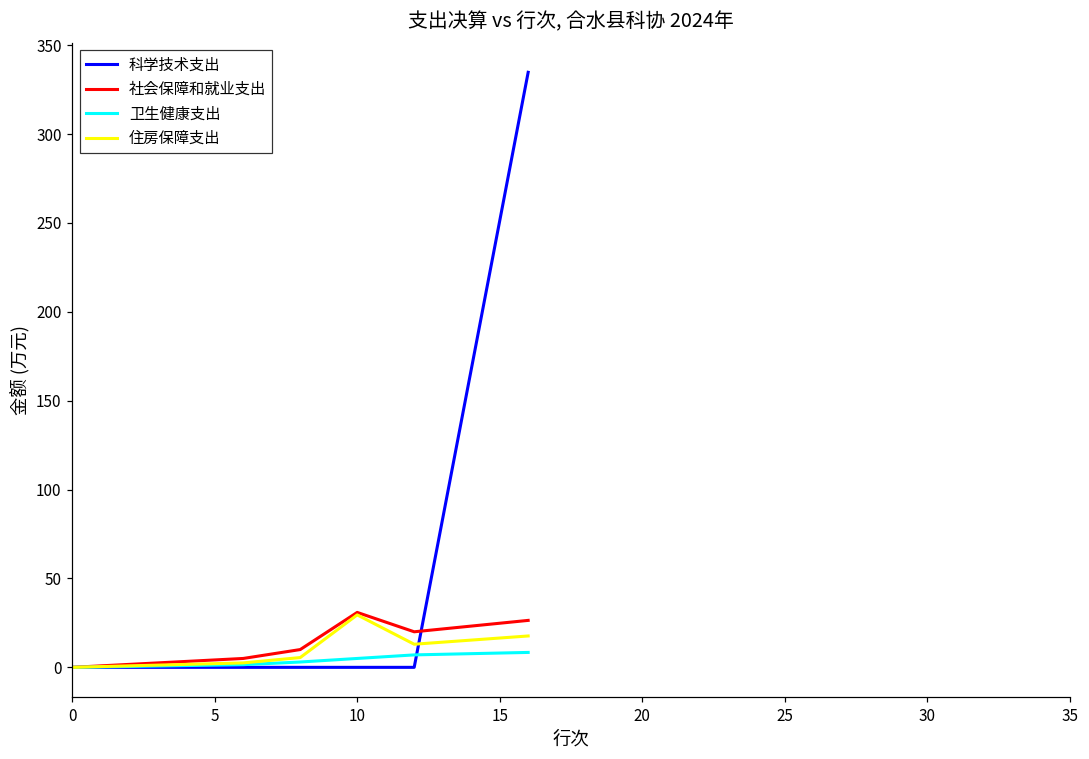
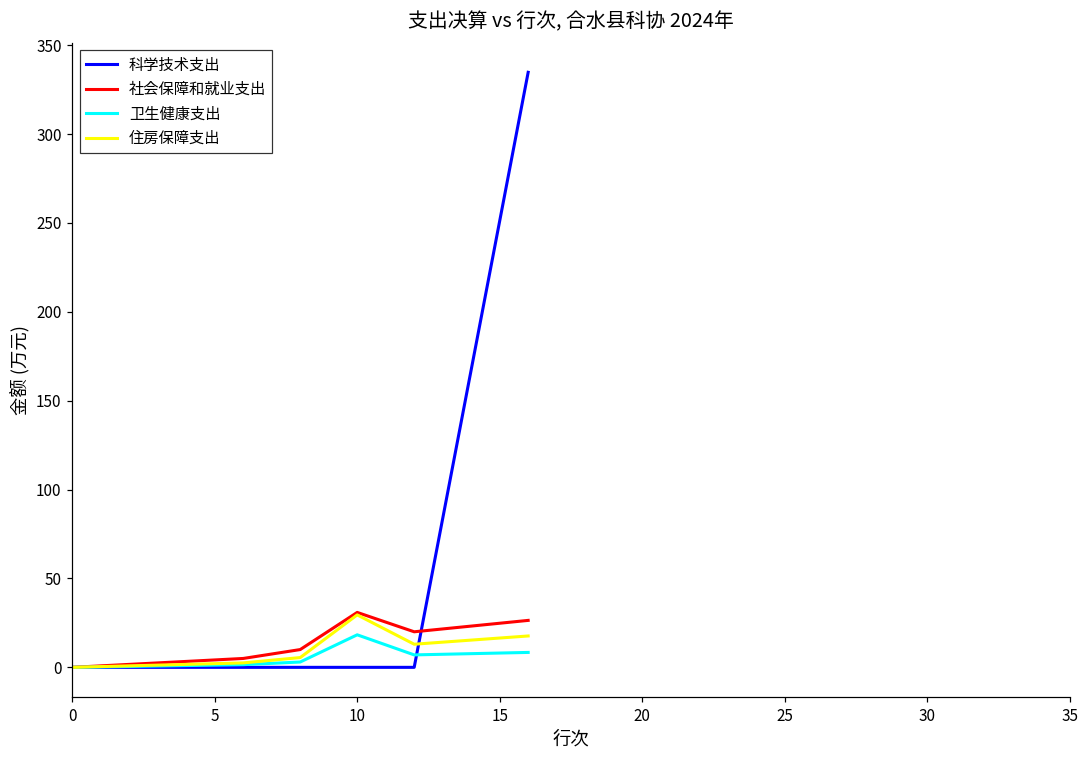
  {
    "科学技术支出": {
      "10": 0
    },
    "卫生健康支出": {
-     "10": 5
+     "10": 18
    }
  }
